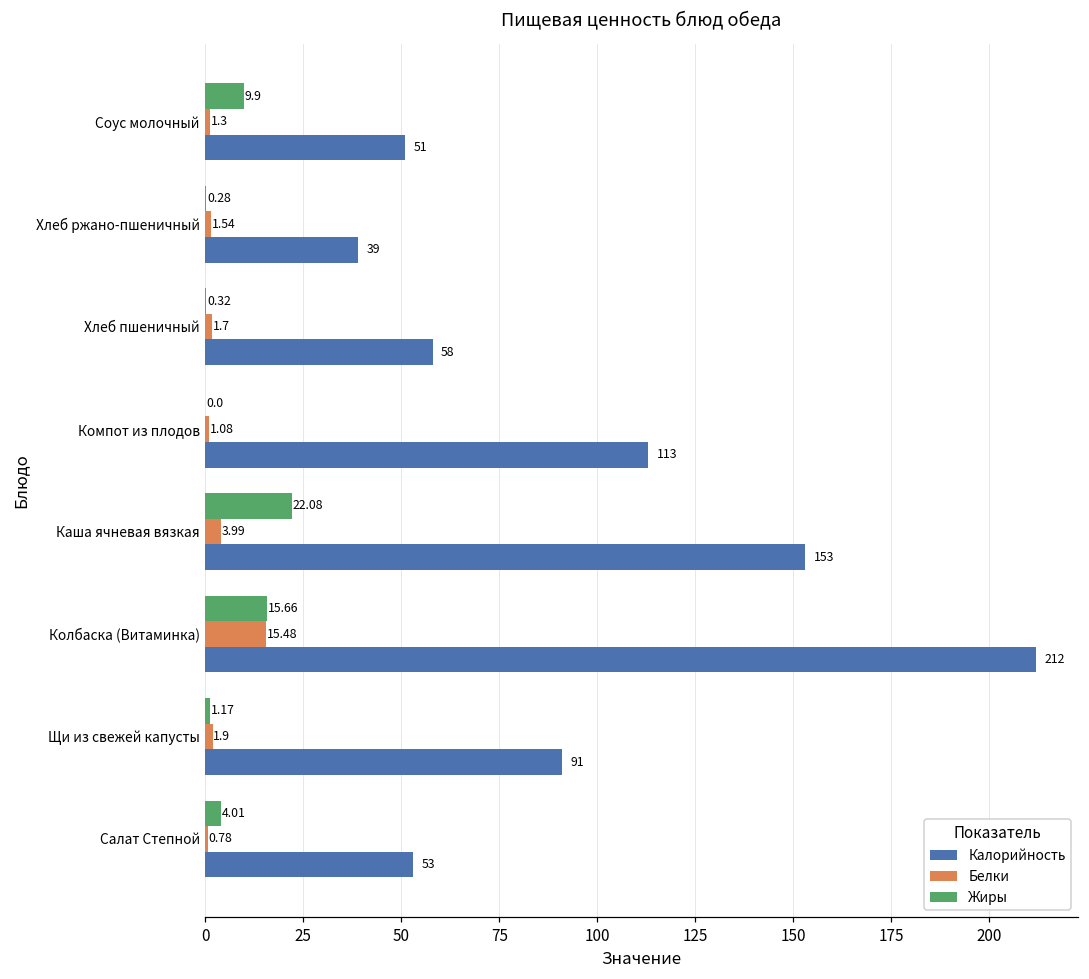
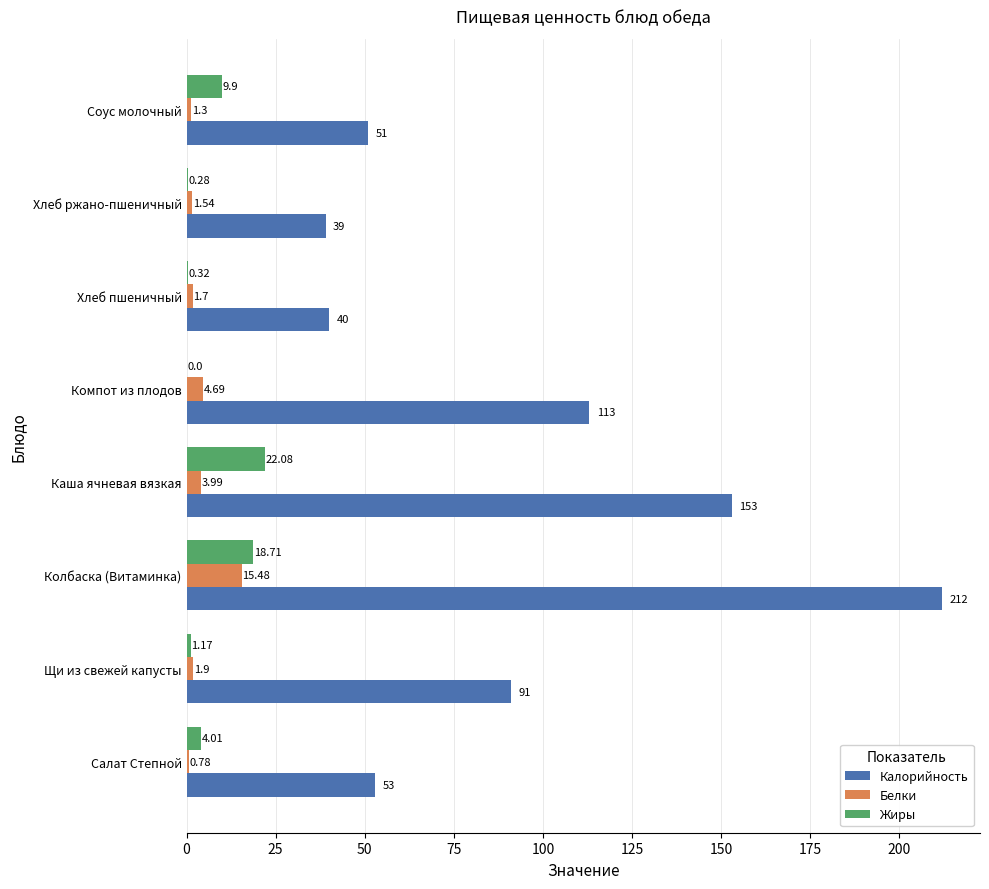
  {
    "Калорийность": {
      "Соус молочный": 51,
      "Хлеб ржано-пшеничный": 39,
-     "Хлеб пшеничный": 58,
+     "Хлеб пшеничный": 40,
      "Компот из плодов": 113,
      "Каша ячневая вязкая": 153,
      "Колбаска (Витаминка)": 212,
      "Щи из свежей капусты": 91,
      "Салат Степной": 53
    },
    "Белки": {
      "Соус молочный": 1.3,
      "Хлеб ржано-пшеничный": 1.54,
      "Хлеб пшеничный": 1.7,
-     "Компот из плодов": 1.08,
+     "Компот из плодов": 4.69,
      "Каша ячневая вязкая": 3.99,
      "Колбаска (Витаминка)": 15.48,
      "Щи из свежей капусты": 1.9,
      "Салат Степной": 0.78
    },
    "Жиры": {
      "Соус молочный": 9.9,
      "Хлеб ржано-пшеничный": 0.28,
      "Хлеб пшеничный": 0.32,
      "Компот из плодов": 0.0,
      "Каша ячневая вязкая": 22.08,
-     "Колбаска (Витаминка)": 15.66,
+     "Колбаска (Витаминка)": 18.71,
      "Щи из свежей капусты": 1.17,
      "Салат Степной": 4.01
    }
  }
